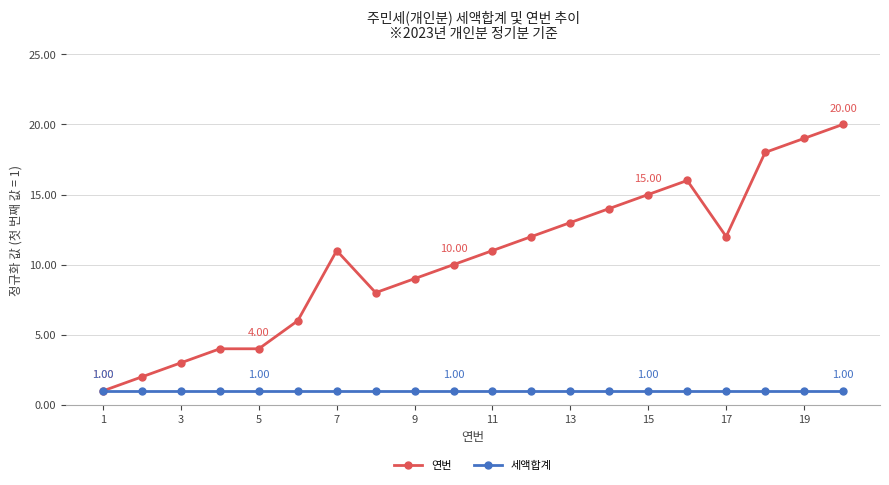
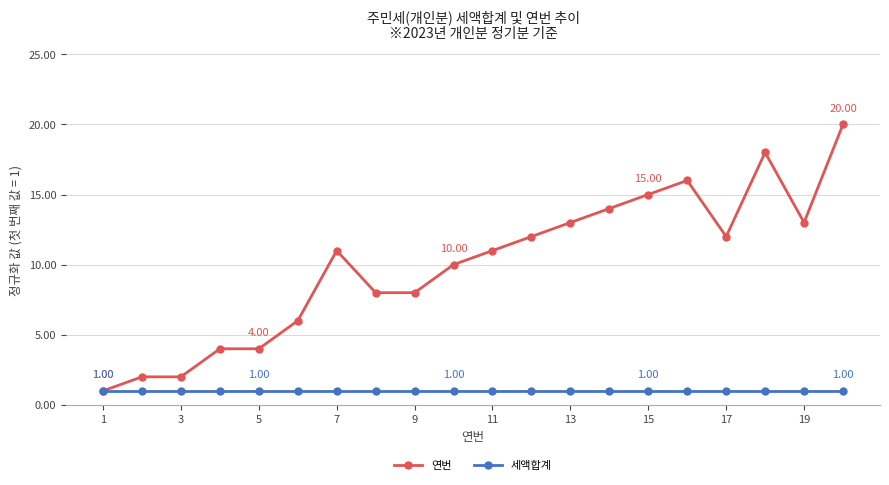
  {
    "연번": {
-     "3": 3,
+     "3": 2,
      "7": 11,
-     "9": 9,
+     "9": 8,
      "11": 11,
      "13": 13,
      "17": 12,
-     "19": 19
+     "19": 13
    },
    "세액합계": {
      "5": 1.00,
      "15": 1.00
    }
  }
